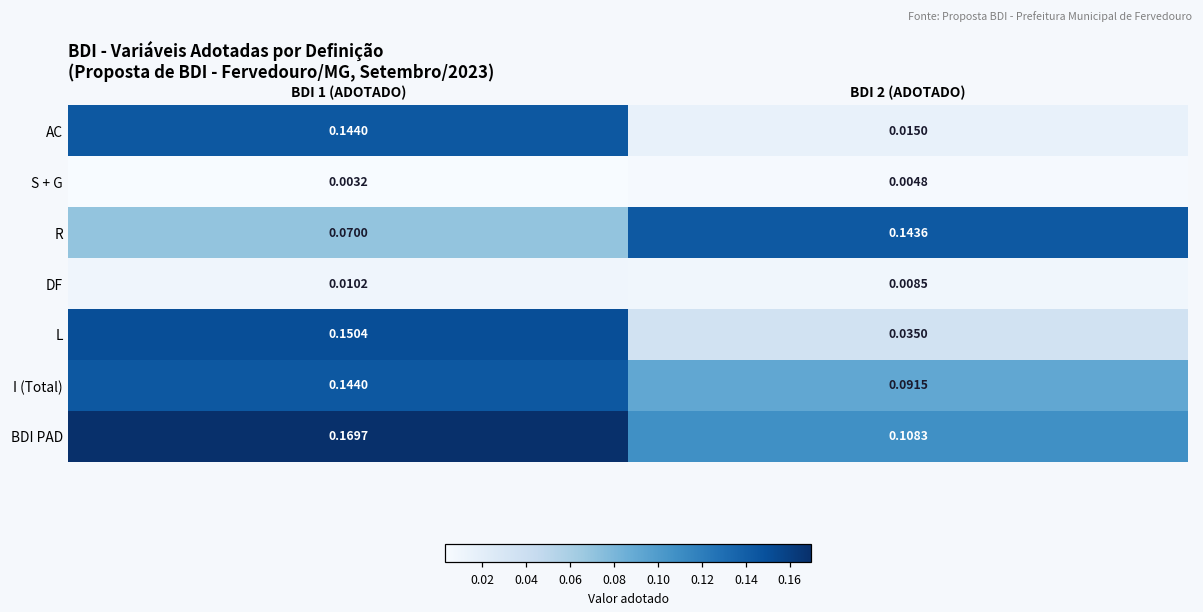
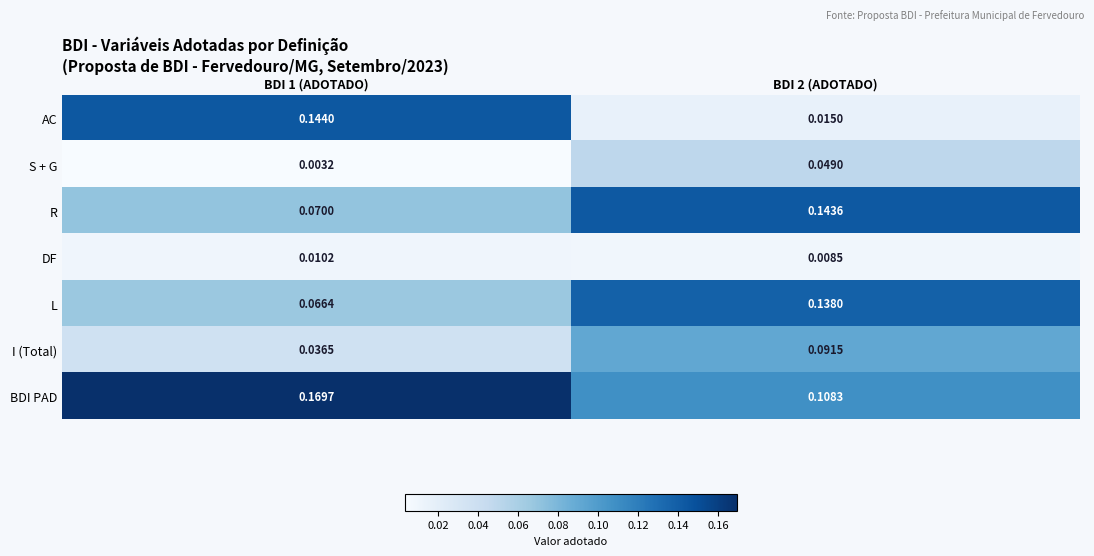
  {
    "AC": {
      "BDI 1 (ADOTADO)": 0.1440,
      "BDI 2 (ADOTADO)": 0.0150
    },
    "S + G": {
      "BDI 1 (ADOTADO)": 0.0032,
-     "BDI 2 (ADOTADO)": 0.0048
+     "BDI 2 (ADOTADO)": 0.0490
    },
    "R": {
      "BDI 1 (ADOTADO)": 0.0700,
      "BDI 2 (ADOTADO)": 0.1436
    },
    "DF": {
      "BDI 1 (ADOTADO)": 0.0102,
      "BDI 2 (ADOTADO)": 0.0085
    },
    "L": {
-     "BDI 1 (ADOTADO)": 0.1504,
-     "BDI 2 (ADOTADO)": 0.0350
+     "BDI 1 (ADOTADO)": 0.0664,
+     "BDI 2 (ADOTADO)": 0.1380
    },
    "I (Total)": {
-     "BDI 1 (ADOTADO)": 0.1440,
+     "BDI 1 (ADOTADO)": 0.0365,
      "BDI 2 (ADOTADO)": 0.0915
    },
    "BDI PAD": {
      "BDI 1 (ADOTADO)": 0.1697,
      "BDI 2 (ADOTADO)": 0.1083
    }
  }
